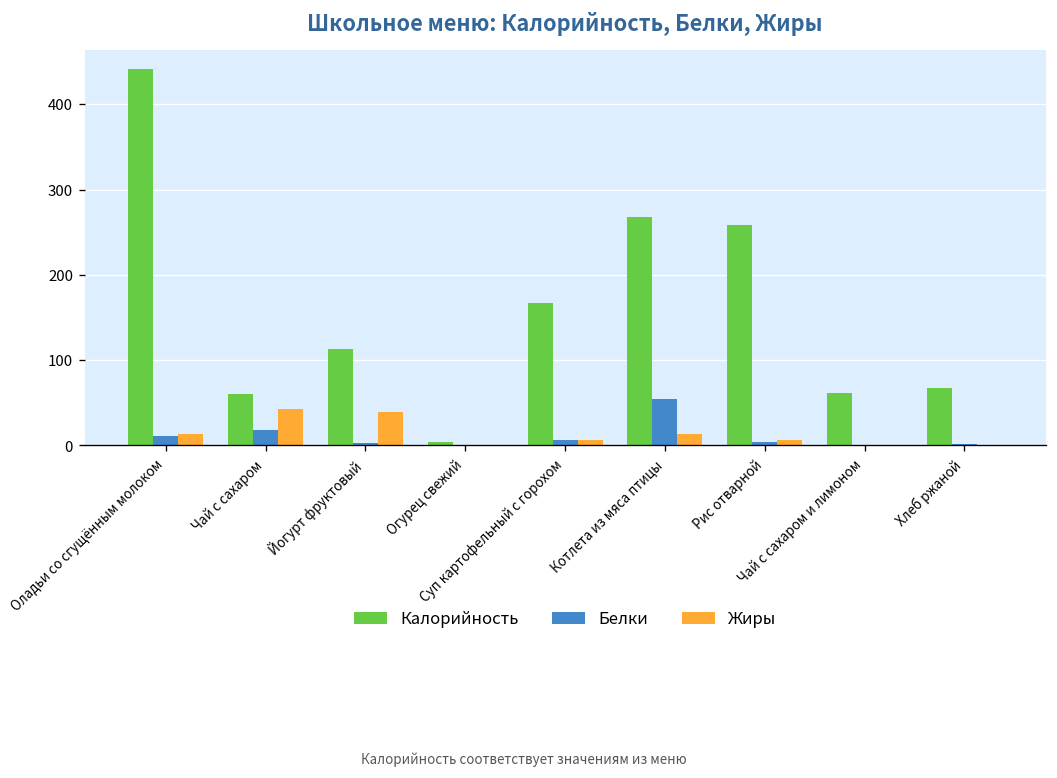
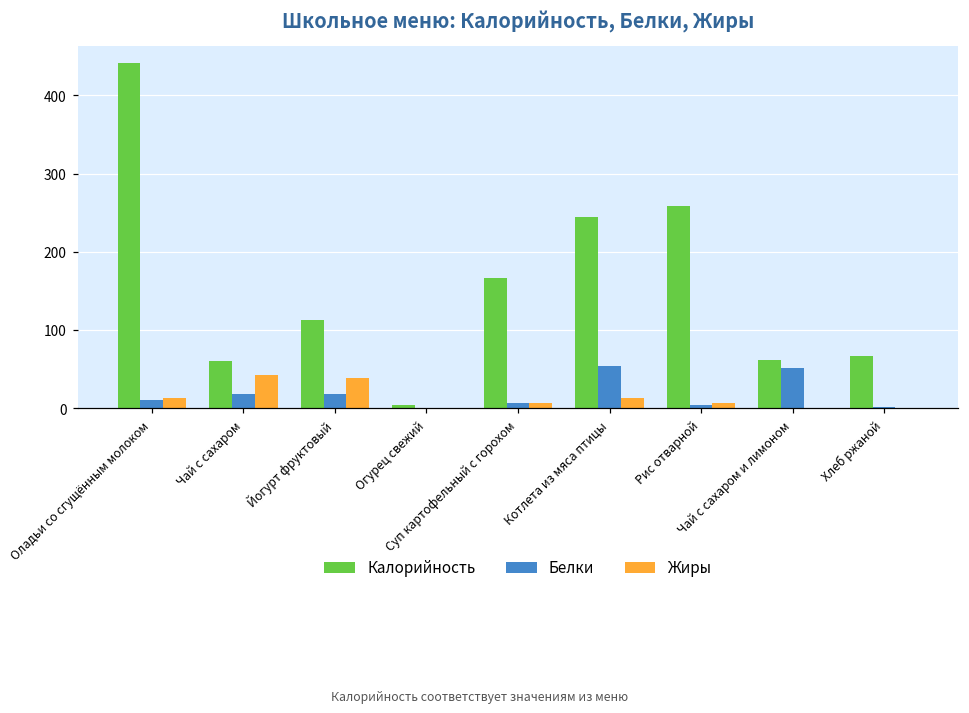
  {
    "Калорийность": {
      "Оладьи со сгущённым молоком": 440,
      "Чай с сахаром": 60,
      "Йогурт фруктовый": 110,
      "Огурец свежий": 0,
      "Суп картофельный с горохом": 170,
-     "Котлета из мяса птицы": 270,
+     "Котлета из мяса птицы": 240,
      "Рис отварной": 260,
      "Чай с сахаром и лимоном": 60,
      "Хлеб ржаной": 70
    },
    "Белки": {
      "Оладьи со сгущённым молоком": 10,
      "Чай с сахаром": 20,
-     "Йогурт фруктовый": 0,
+     "Йогурт фруктовый": 20,
      "Суп картофельный с горохом": 10,
      "Котлета из мяса птицы": 50,
      "Рис отварной": 0,
-     "Чай с сахаром и лимоном": 0
+     "Чай с сахаром и лимоном": 50
    },
    "Жиры": {
      "Оладьи со сгущённым молоком": 10,
      "Чай с сахаром": 40,
      "Йогурт фруктовый": 40,
      "Суп картофельный с горохом": 10,
      "Котлета из мяса птицы": 10,
      "Рис отварной": 10
    }
  }
